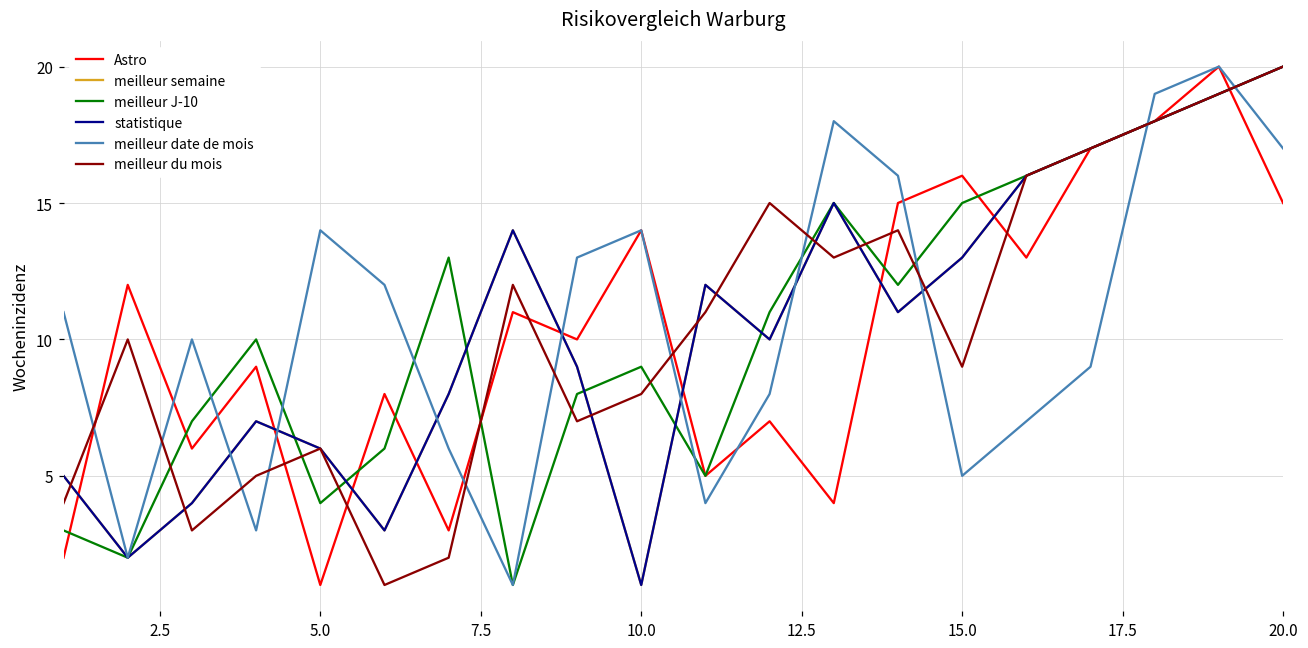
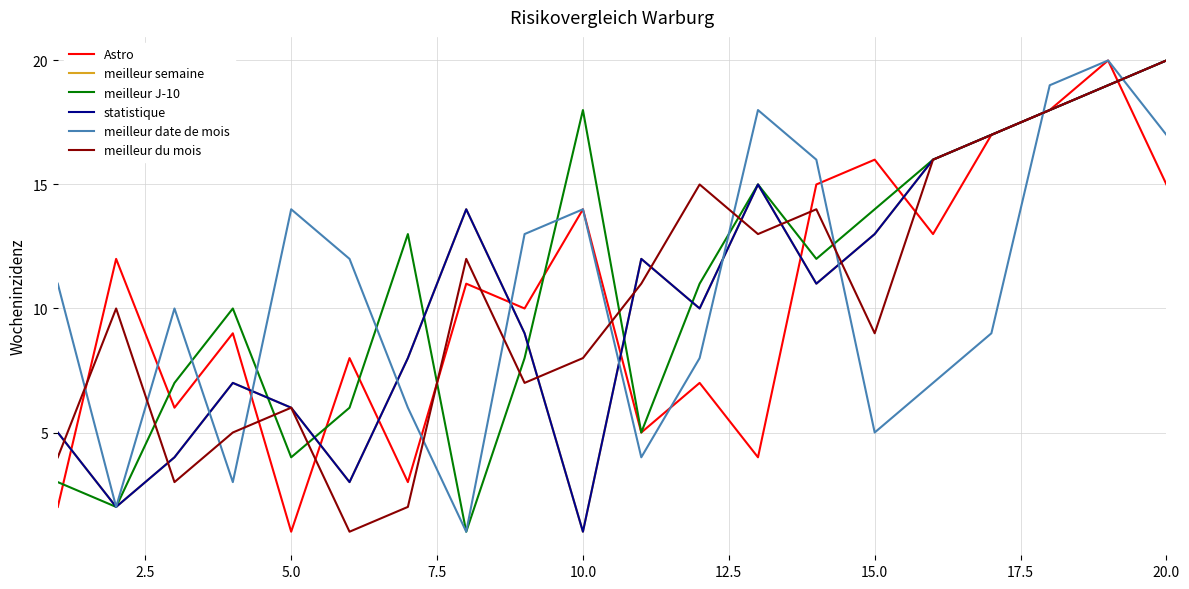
  {
    "Astro": {
      "5.0": 1,
      "15.0": 16,
      "20.0": 15
    },
    "statistique": {
      "10.0": 1,
      "15.0": 13
    },
    "meilleur J-10": {
      "5.0": 4,
-     "10.0": 9,
-     "15.0": 15
+     "10.0": 18,
+     "15.0": 14
    },
    "meilleur date de mois": {
      "5.0": 14,
      "15.0": 5,
      "20.0": 17
    },
    "meilleur du mois": {
      "10.0": 8,
      "15.0": 9
    }
  }
